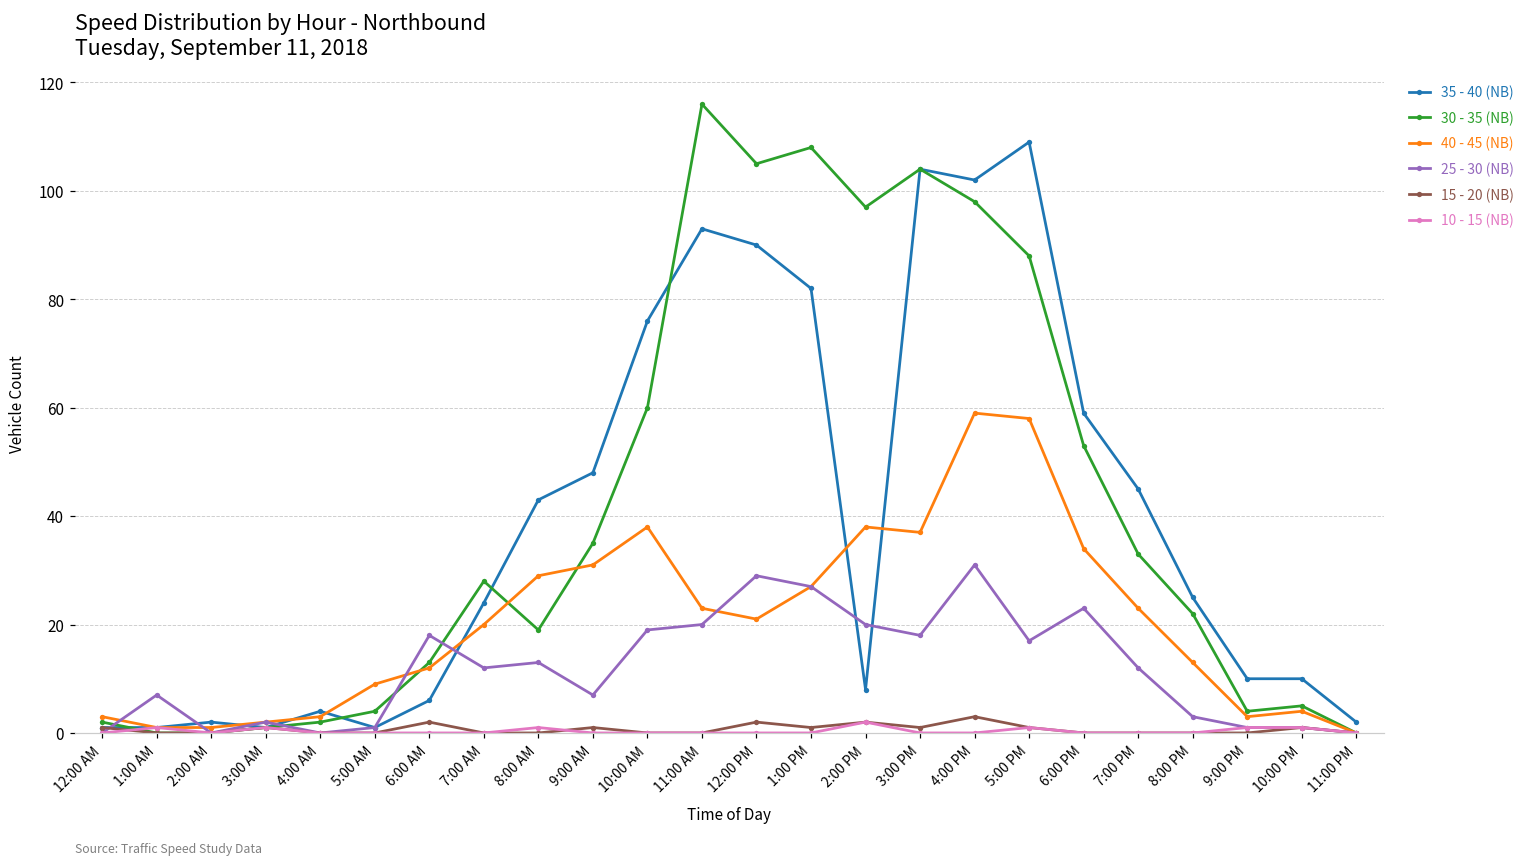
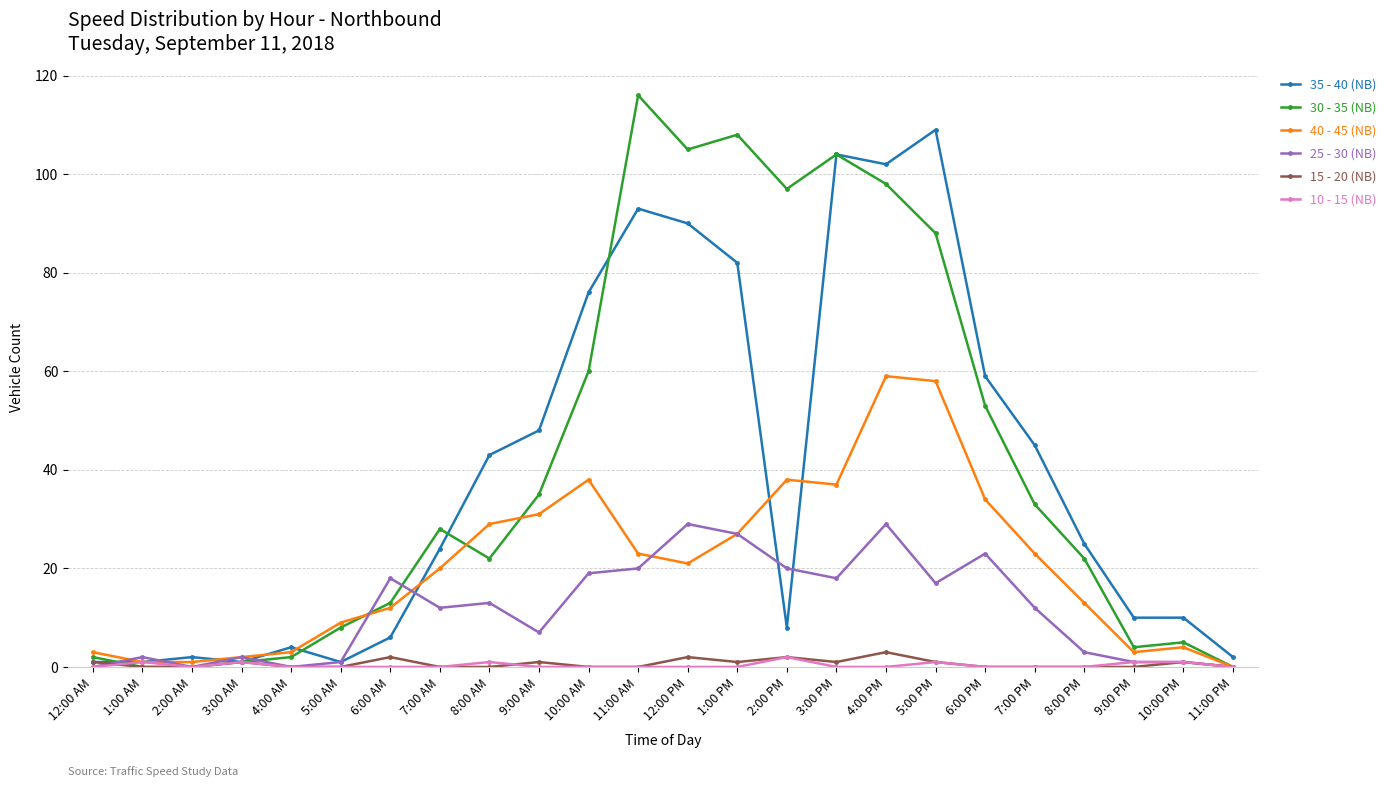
  {
    "35 - 40 (NB)": {
      "2:00 AM": 2,
      "4:00 AM": 4,
      "6:00 AM": 6,
      "7:00 AM": 24,
      "8:00 AM": 43,
      "9:00 AM": 48,
      "10:00 AM": 76,
      "11:00 AM": 93,
      "12:00 PM": 90,
      "1:00 PM": 82,
      "2:00 PM": 8,
      "4:00 PM": 102,
      "5:00 PM": 109,
      "6:00 PM": 59,
      "7:00 PM": 45,
      "8:00 PM": 25,
      "9:00 PM": 10,
      "10:00 PM": 10,
      "11:00 PM": 2
    },
    "30 - 35 (NB)": {
      "12:00 AM": 2,
      "4:00 AM": 2,
-     "5:00 AM": 4,
+     "5:00 AM": 8,
      "6:00 AM": 13,
      "7:00 AM": 28,
-     "8:00 AM": 19,
+     "8:00 AM": 22,
      "9:00 AM": 35,
      "10:00 AM": 60,
      "11:00 AM": 116,
      "12:00 PM": 105,
      "1:00 PM": 108,
      "2:00 PM": 97,
      "4:00 PM": 98,
      "5:00 PM": 88,
      "6:00 PM": 53,
      "7:00 PM": 33,
      "8:00 PM": 22,
      "9:00 PM": 4,
      "10:00 PM": 5
    },
    "40 - 45 (NB)": {
      "12:00 AM": 3,
      "2:00 AM": 1,
      "4:00 AM": 3,
      "5:00 AM": 9,
      "6:00 AM": 12,
      "7:00 AM": 20,
      "8:00 AM": 29,
      "9:00 AM": 31,
      "10:00 AM": 38,
      "11:00 AM": 23,
      "12:00 PM": 21,
      "2:00 PM": 38,
      "3:00 PM": 37,
      "4:00 PM": 59,
      "5:00 PM": 58,
      "6:00 PM": 34,
      "7:00 PM": 23,
      "8:00 PM": 13,
      "9:00 PM": 3,
      "10:00 PM": 4
    },
    "25 - 30 (NB)": {
-     "1:00 AM": 7,
+     "1:00 AM": 2,
      "6:00 AM": 18,
      "7:00 AM": 12,
      "8:00 AM": 13,
      "9:00 AM": 7,
      "10:00 AM": 19,
      "11:00 AM": 20,
      "12:00 PM": 29,
      "2:00 PM": 20,
      "3:00 PM": 18,
-     "4:00 PM": 31,
+     "4:00 PM": 29,
      "5:00 PM": 17,
      "6:00 PM": 23,
      "7:00 PM": 12,
      "8:00 PM": 3
    },
    "15 - 20 (NB)": {
      "6:00 AM": 2,
      "8:00 AM": 0,
      "9:00 AM": 1,
      "12:00 PM": 2,
      "1:00 PM": 1,
      "3:00 PM": 1,
      "4:00 PM": 3,
      "9:00 PM": 0
    },
    "10 - 15 (NB)": {
      "6:00 AM": 0,
      "8:00 AM": 1,
      "9:00 AM": 0,
      "12:00 PM": 0,
      "1:00 PM": 0,
      "3:00 PM": 0,
      "4:00 PM": 0
    }
  }
